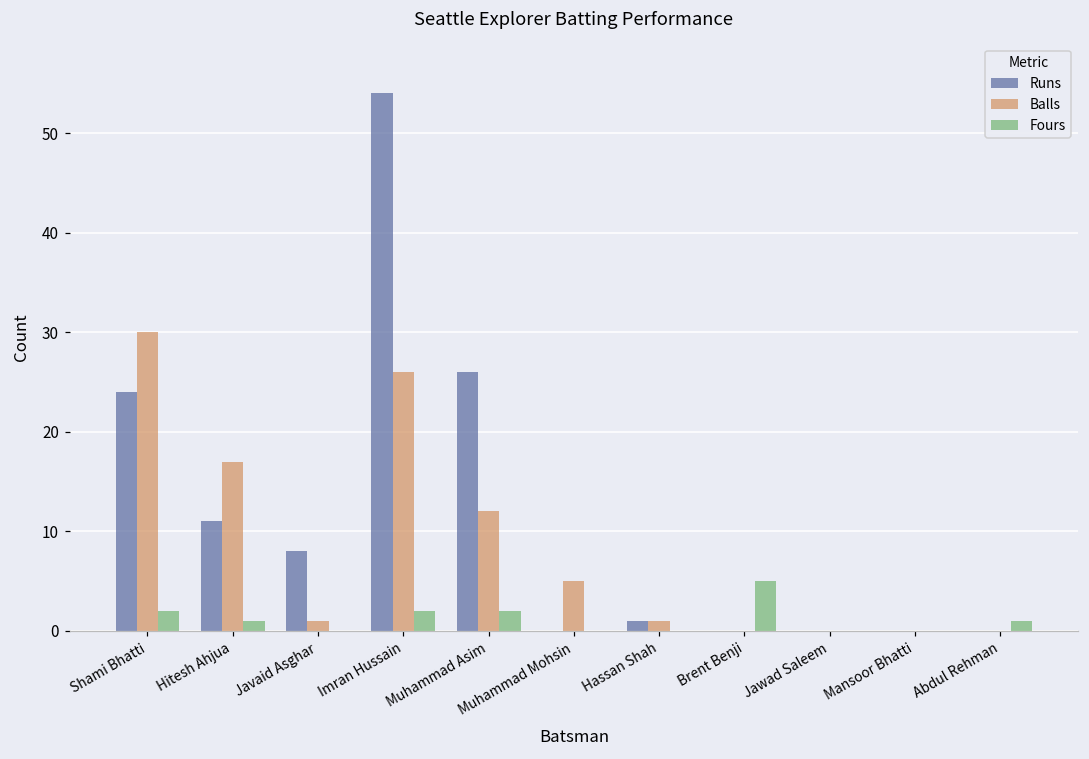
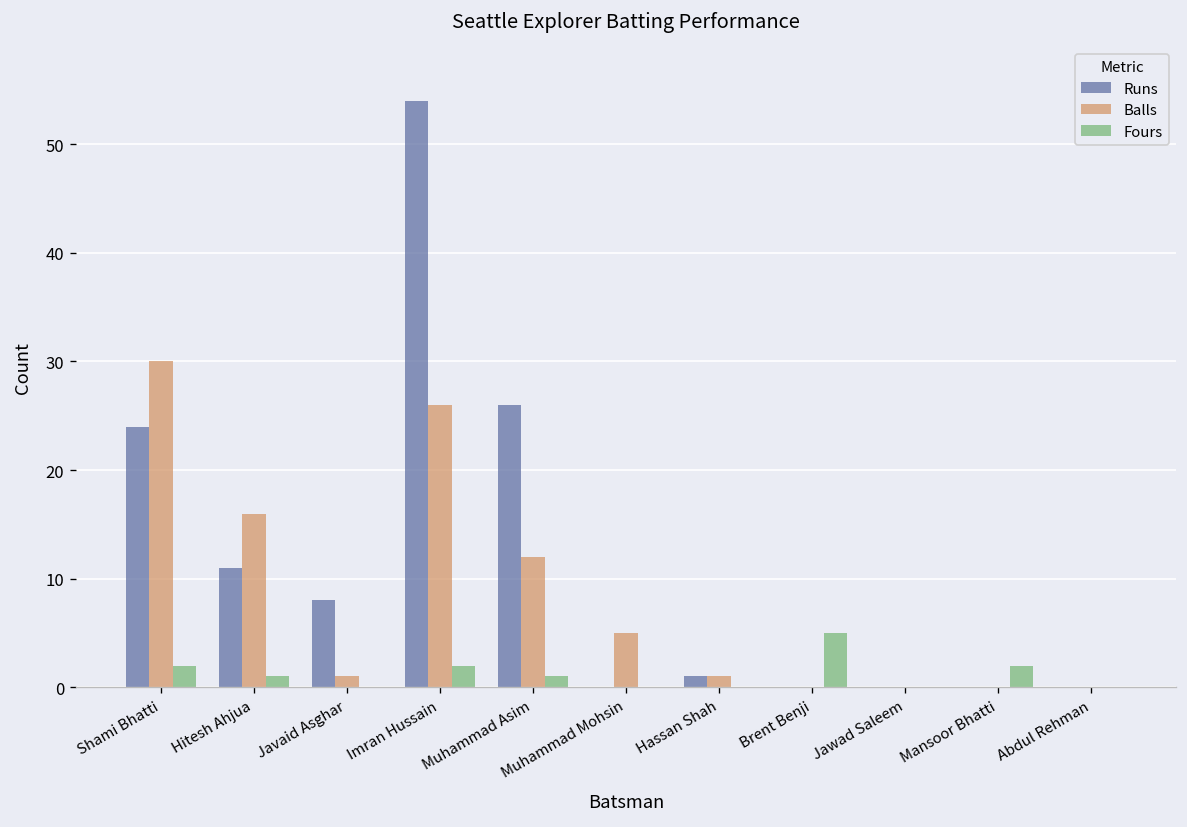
  {
    "Runs": {
      "Shami Bhatti": 24,
      "Hitesh Ahjua": 11,
      "Javaid Asghar": 8,
      "Imran Hussain": 54,
      "Muhammad Asim": 26,
      "Muhammad Mohsin": 0,
      "Hassan Shah": 1,
      "Brent Benji": 0,
      "Jawad Saleem": 0,
      "Mansoor Bhatti": 0,
      "Abdul Rehman": 0
    },
    "Balls": {
      "Shami Bhatti": 30,
-     "Hitesh Ahjua": 17,
+     "Hitesh Ahjua": 16,
      "Javaid Asghar": 1,
      "Imran Hussain": 26,
      "Muhammad Asim": 12,
      "Muhammad Mohsin": 5,
      "Hassan Shah": 1,
      "Brent Benji": 0,
      "Jawad Saleem": 0,
      "Mansoor Bhatti": 0,
      "Abdul Rehman": 0
    },
    "Fours": {
      "Shami Bhatti": 2,
      "Hitesh Ahjua": 1,
      "Javaid Asghar": 0,
      "Imran Hussain": 2,
-     "Muhammad Asim": 2,
+     "Muhammad Asim": 1,
      "Muhammad Mohsin": 0,
      "Hassan Shah": 0,
      "Brent Benji": 5,
      "Jawad Saleem": 0,
-     "Mansoor Bhatti": 0,
-     "Abdul Rehman": 1
+     "Mansoor Bhatti": 2,
+     "Abdul Rehman": 0
    }
  }
